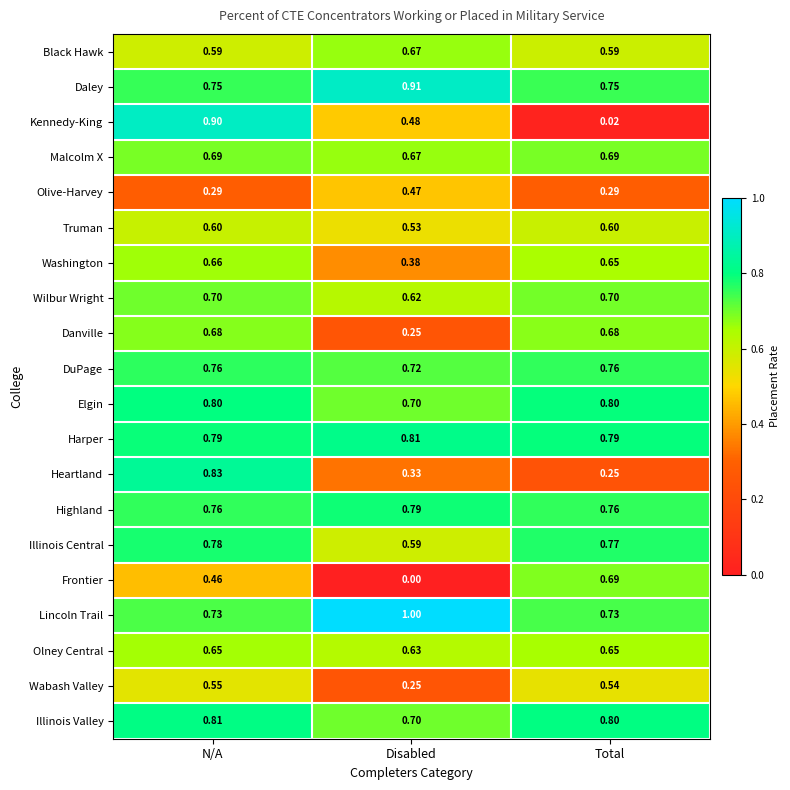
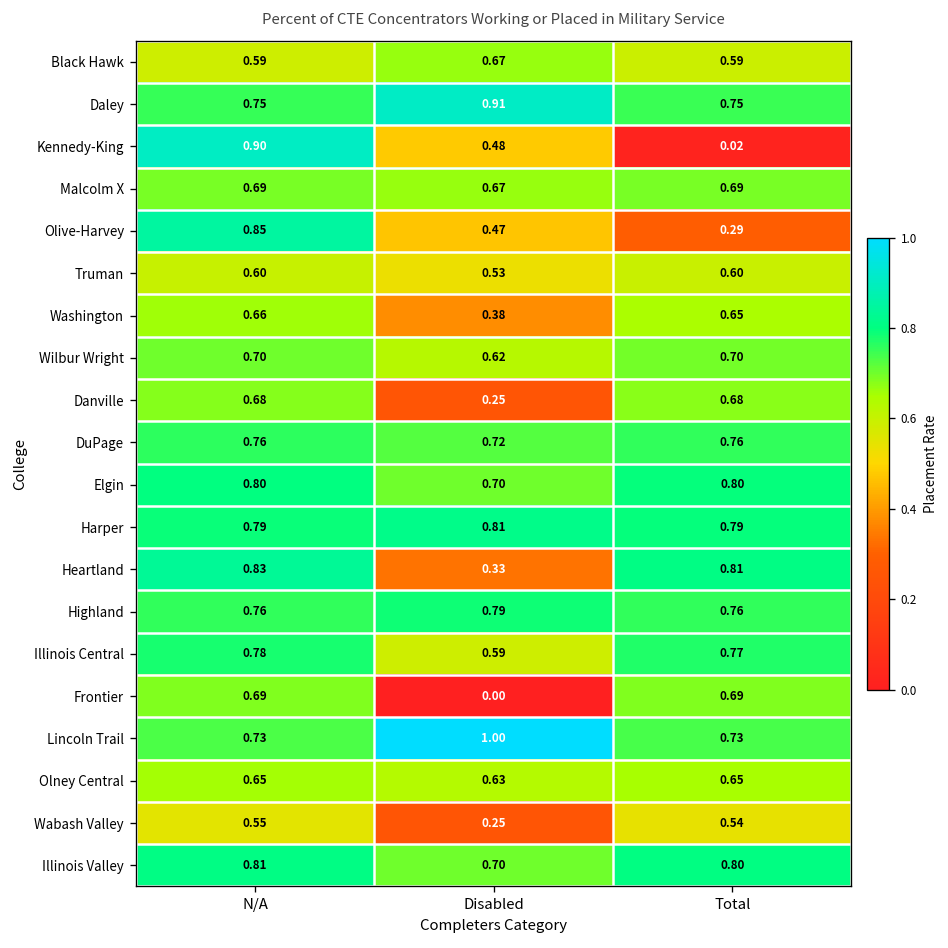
  {
    "Black Hawk": {
      "N/A": 0.59,
      "Disabled": 0.67,
      "Total": 0.59
    },
    "Daley": {
      "N/A": 0.75,
      "Disabled": 0.91,
      "Total": 0.75
    },
    "Kennedy-King": {
      "N/A": 0.90,
      "Disabled": 0.48,
      "Total": 0.02
    },
    "Malcolm X": {
      "N/A": 0.69,
      "Disabled": 0.67,
      "Total": 0.69
    },
    "Olive-Harvey": {
-     "N/A": 0.29,
+     "N/A": 0.85,
      "Disabled": 0.47,
      "Total": 0.29
    },
    "Truman": {
      "N/A": 0.60,
      "Disabled": 0.53,
      "Total": 0.60
    },
    "Washington": {
      "N/A": 0.66,
      "Disabled": 0.38,
      "Total": 0.65
    },
    "Wilbur Wright": {
      "N/A": 0.70,
      "Disabled": 0.62,
      "Total": 0.70
    },
    "Danville": {
      "N/A": 0.68,
      "Disabled": 0.25,
      "Total": 0.68
    },
    "DuPage": {
      "N/A": 0.76,
      "Disabled": 0.72,
      "Total": 0.76
    },
    "Elgin": {
      "N/A": 0.80,
      "Disabled": 0.70,
      "Total": 0.80
    },
    "Harper": {
      "N/A": 0.79,
      "Disabled": 0.81,
      "Total": 0.79
    },
    "Heartland": {
      "N/A": 0.83,
      "Disabled": 0.33,
-     "Total": 0.25
+     "Total": 0.81
    },
    "Highland": {
      "N/A": 0.76,
      "Disabled": 0.79,
      "Total": 0.76
    },
    "Illinois Central": {
      "N/A": 0.78,
      "Disabled": 0.59,
      "Total": 0.77
    },
    "Frontier": {
-     "N/A": 0.46,
+     "N/A": 0.69,
      "Disabled": 0.00,
      "Total": 0.69
    },
    "Lincoln Trail": {
      "N/A": 0.73,
      "Disabled": 1.00,
      "Total": 0.73
    },
    "Olney Central": {
      "N/A": 0.65,
      "Disabled": 0.63,
      "Total": 0.65
    },
    "Wabash Valley": {
      "N/A": 0.55,
      "Disabled": 0.25,
      "Total": 0.54
    },
    "Illinois Valley": {
      "N/A": 0.81,
      "Disabled": 0.70,
      "Total": 0.80
    }
  }
